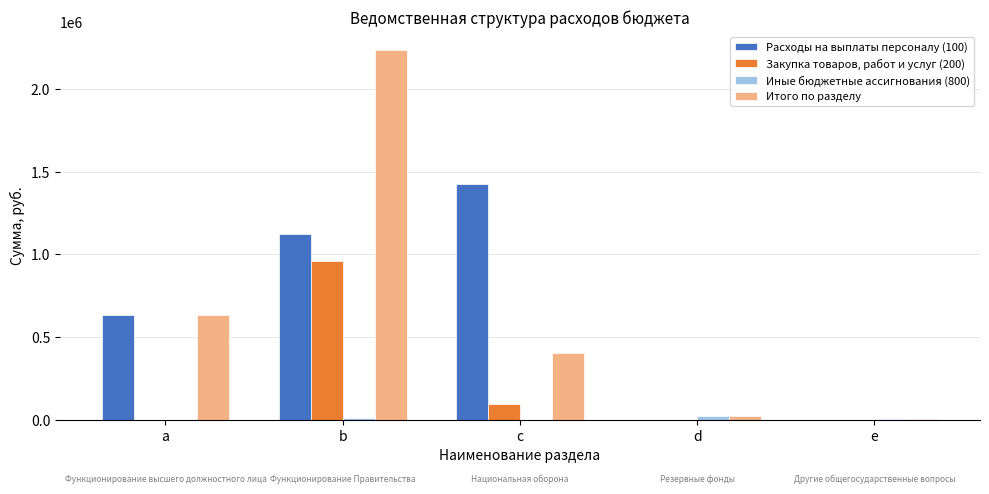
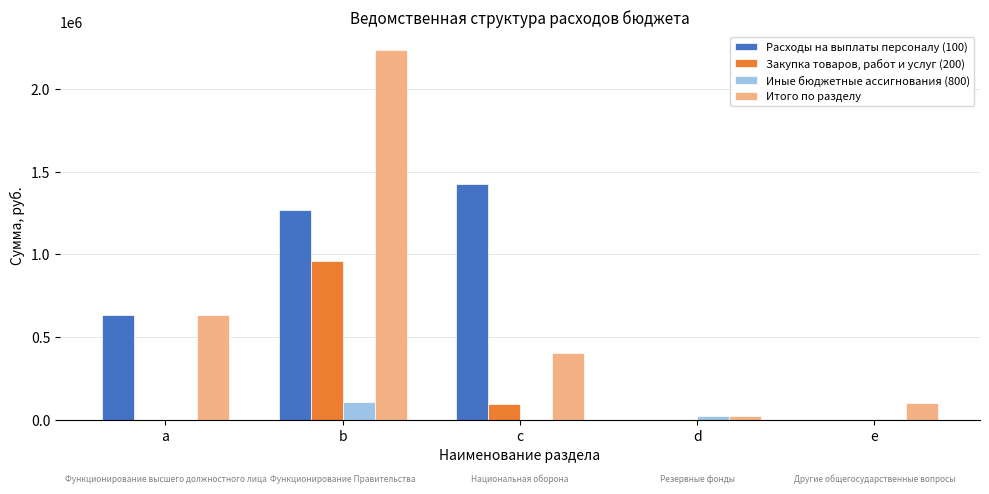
  {
    "Расходы на выплаты персоналу (100)": {
      "a": 630000,
-     "b": 1120000,
+     "b": 1270000,
      "c": 1420000,
      "d": 0,
      "e": 0
    },
    "Закупка товаров, работ и услуг (200)": {
      "a": 0,
      "b": 960000,
      "c": 100000,
      "d": 0,
      "e": 0
    },
    "Иные бюджетные ассигнования (800)": {
      "a": 0,
-     "b": 10000,
+     "b": 100000,
      "c": 0,
      "d": 20000
    },
    "Итого по разделу": {
      "a": 630000,
      "b": 2240000,
      "c": 400000,
      "d": 20000,
-     "e": 0
+     "e": 100000
    }
  }
